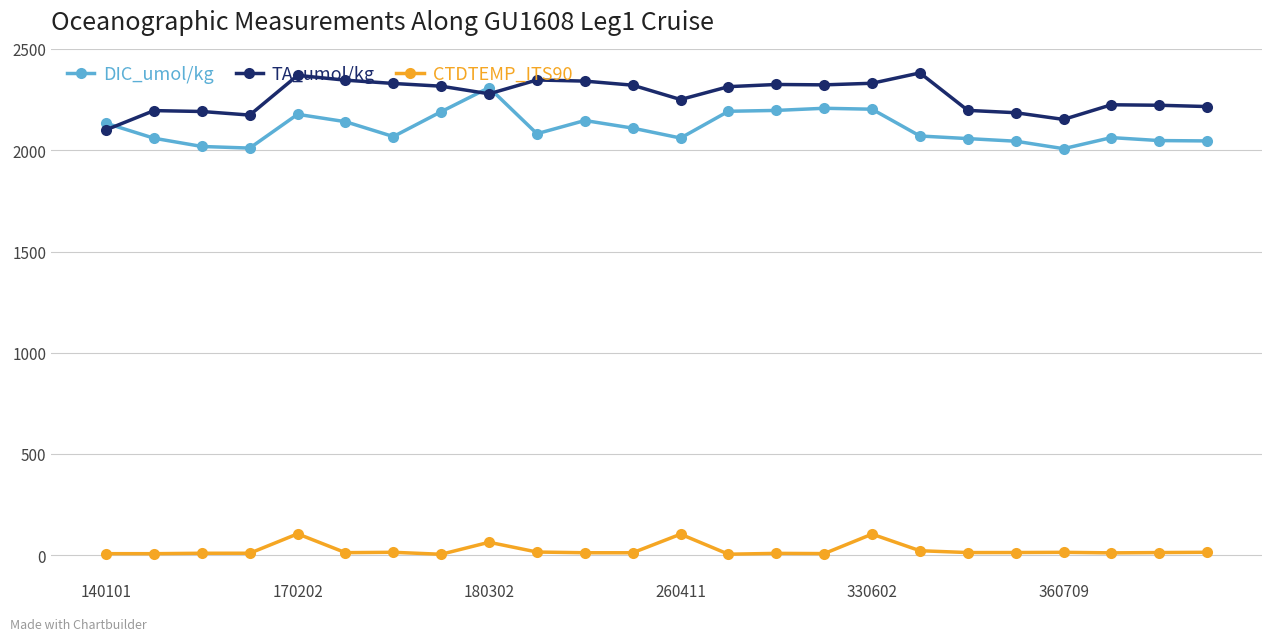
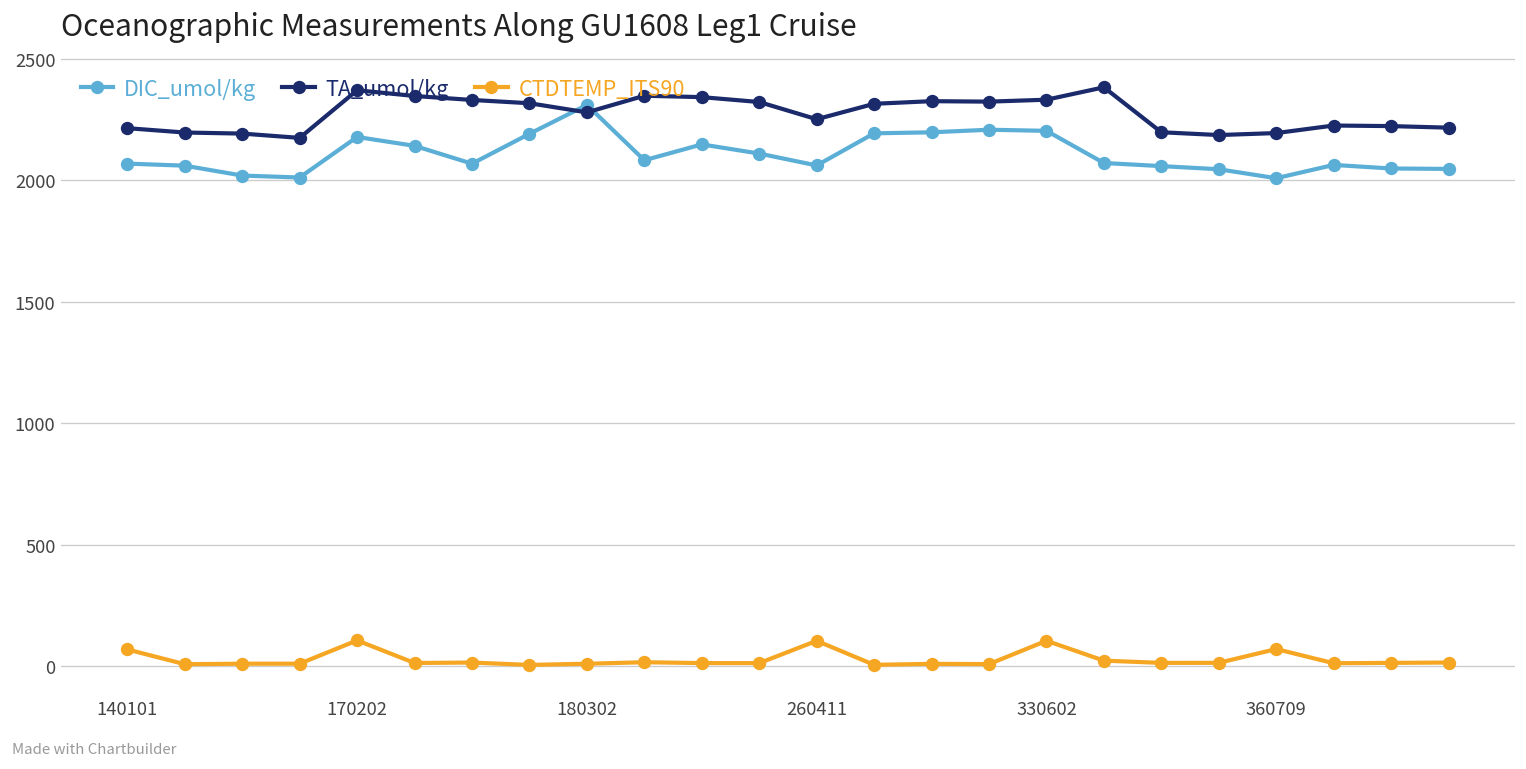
  {
    "DIC_umol/kg": {
-     "140101": 2130,
+     "140101": 2070,
      "170202": 2180,
      "180302": 2310,
      "260411": 2060,
      "330602": 2200,
      "360709": 2010
    },
    "TA_umol/kg": {
-     "140101": 2100,
+     "140101": 2210,
      "170202": 2370,
      "180302": 2280,
      "260411": 2250,
      "330602": 2330,
-     "360709": 2150
+     "360709": 2190
    },
    "CTDTEMP_ITS90": {
-     "140101": 10,
+     "140101": 70,
      "170202": 110,
-     "180302": 70,
+     "180302": 10,
      "260411": 110,
      "330602": 110,
-     "360709": 20
+     "360709": 70
    }
  }
